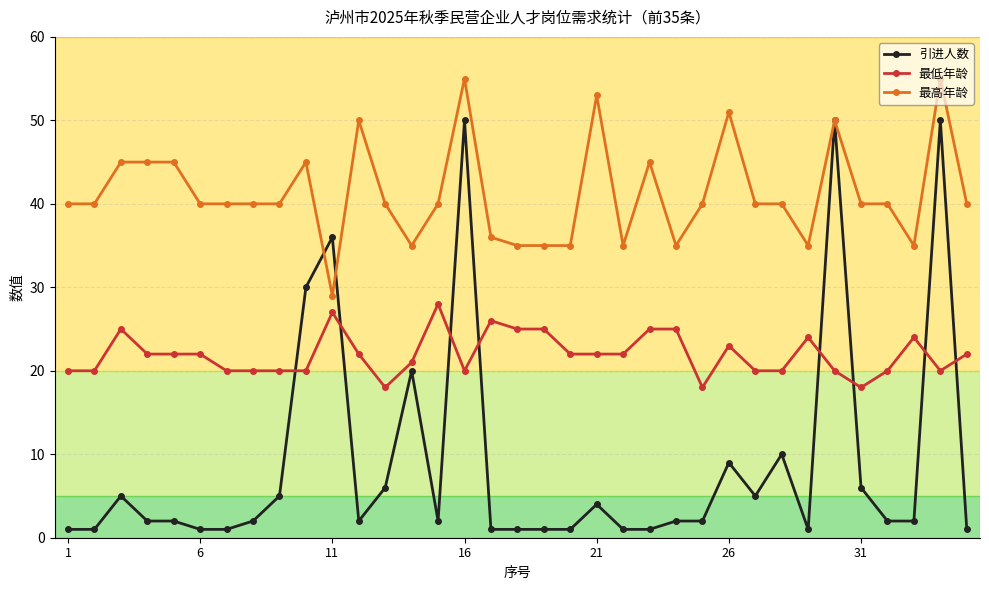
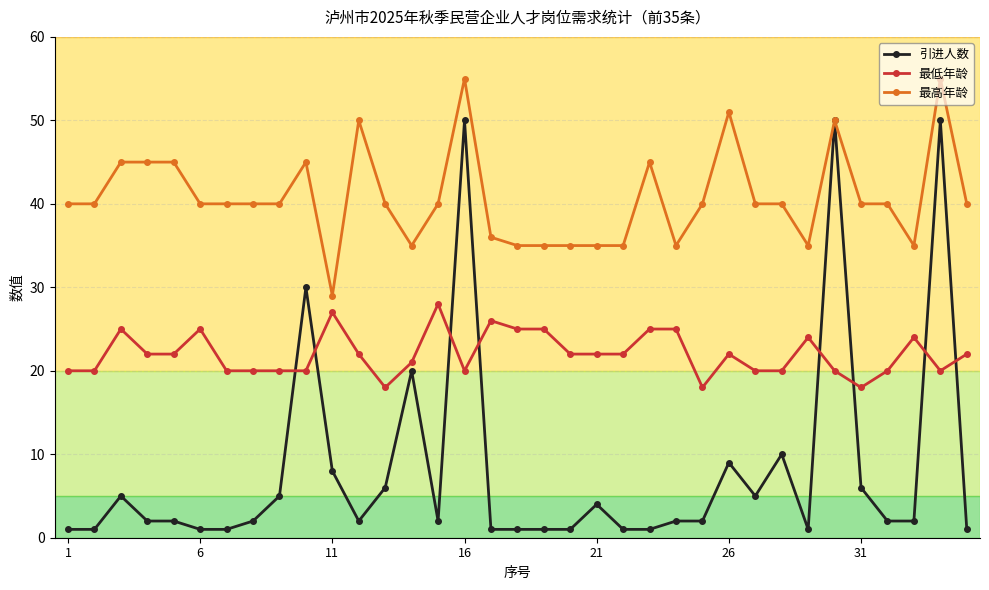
  {
    "引进人数": {
      "1": 1,
      "6": 1,
-     "11": 36,
+     "11": 8,
      "16": 50,
      "21": 4,
      "26": 9,
      "31": 6
    },
    "最低年龄": {
      "1": 20,
-     "6": 22,
+     "6": 25,
      "11": 27,
      "16": 20,
      "21": 22,
-     "26": 23,
+     "26": 22,
      "31": 18
    },
    "最高年龄": {
      "1": 40,
      "6": 40,
      "11": 29,
      "16": 55,
-     "21": 53,
+     "21": 35,
      "26": 51,
      "31": 40
    }
  }
